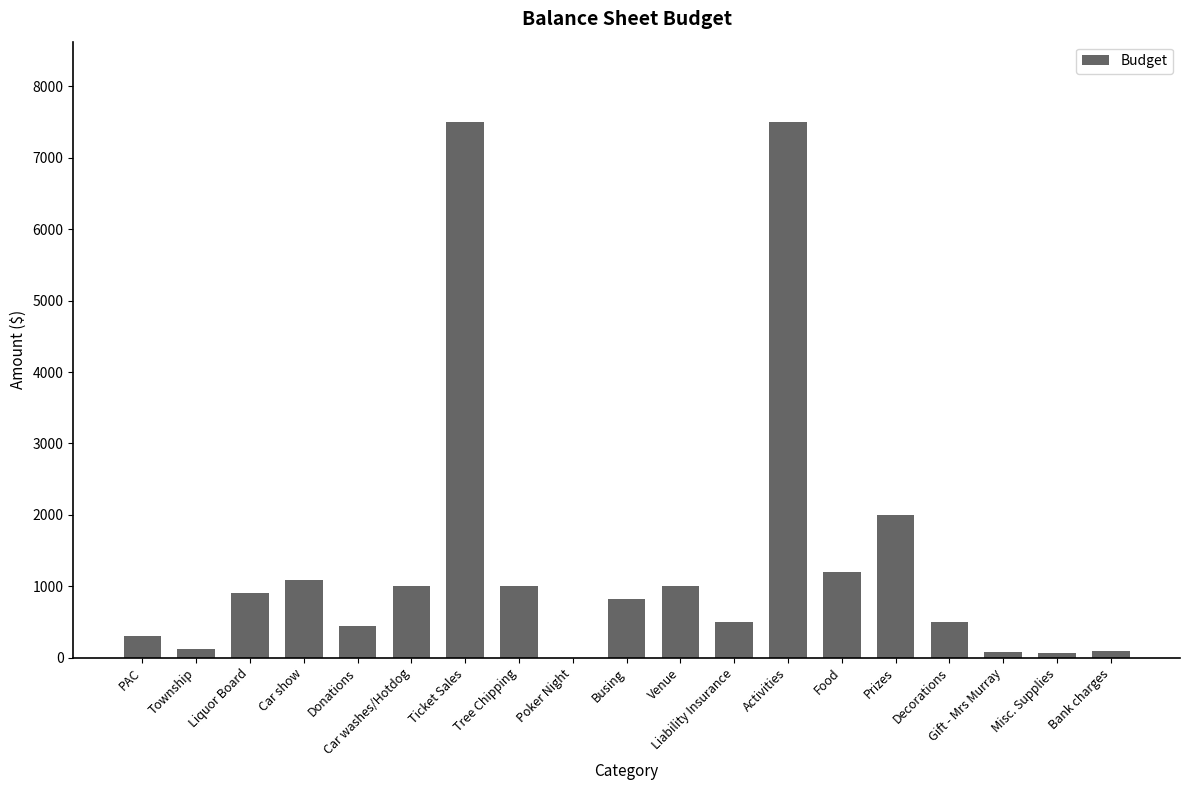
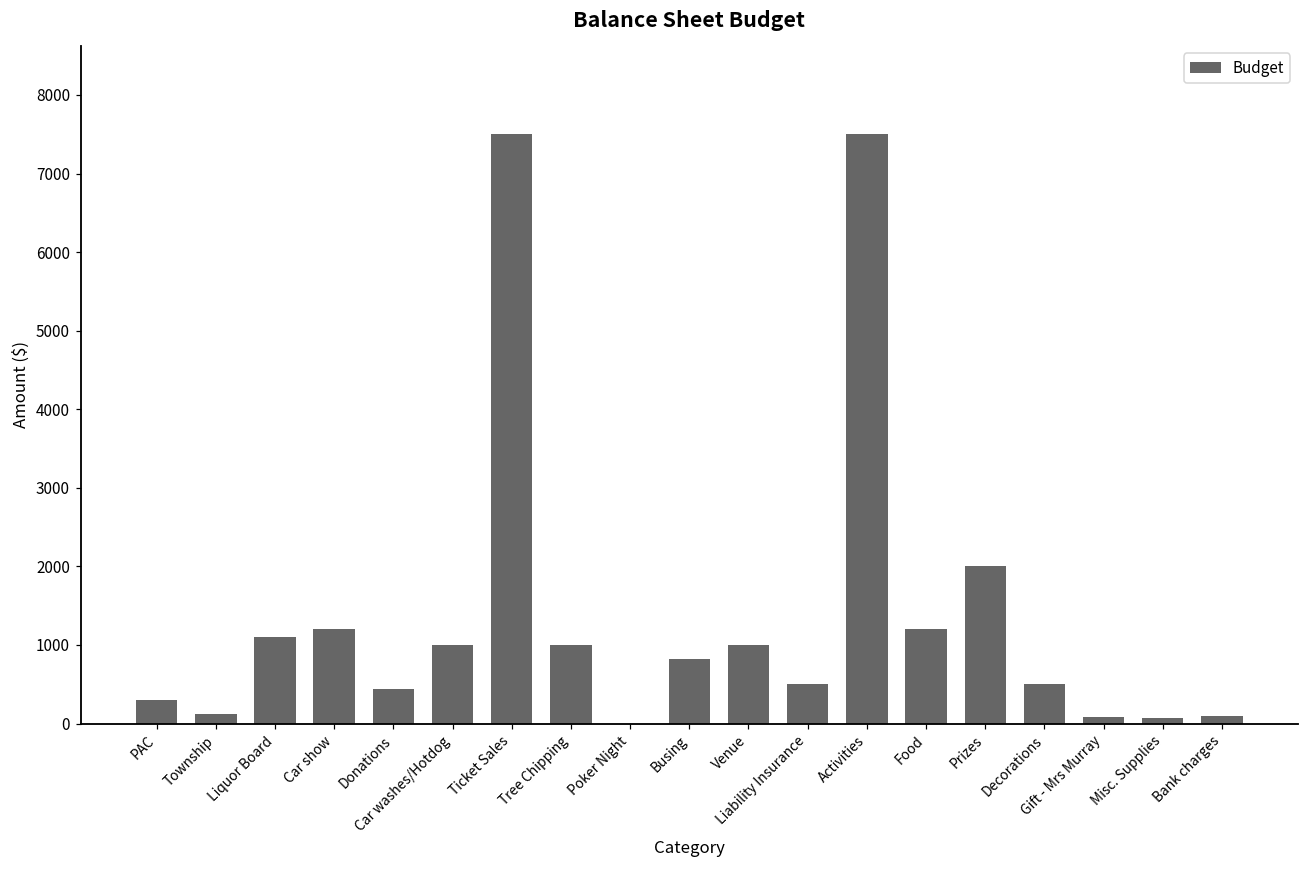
  {
    "PAC": 300,
    "Township": 100,
-   "Liquor Board": 900,
-   "Car show": 1100,
+   "Liquor Board": 1100,
+   "Car show": 1200,
    "Donations": 400,
    "Car washes/Hotdog": 1000,
    "Ticket Sales": 7500,
    "Tree Chipping": 1000,
    "Poker Night": 0,
    "Busing": 800,
    "Venue": 1000,
    "Liability Insurance": 500,
    "Activities": 7500,
    "Food": 1200,
    "Prizes": 2000,
    "Decorations": 500,
    "Gift - Mrs Murray": 100,
    "Misc. Supplies": 100,
    "Bank charges": 100
  }
